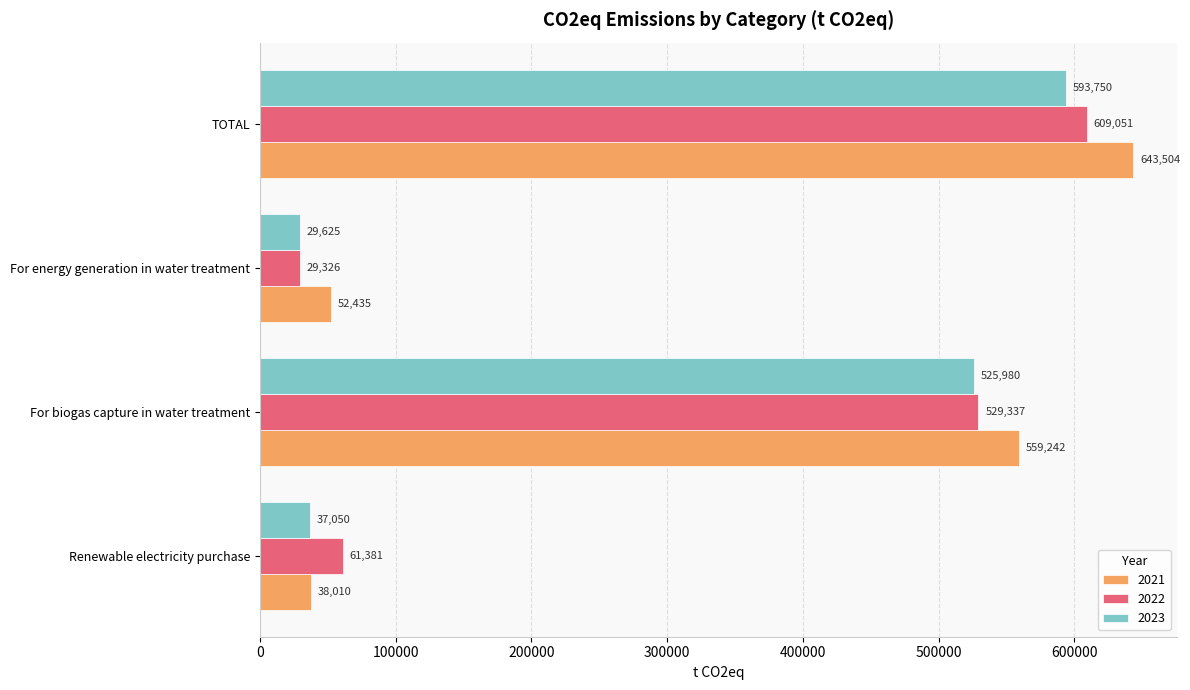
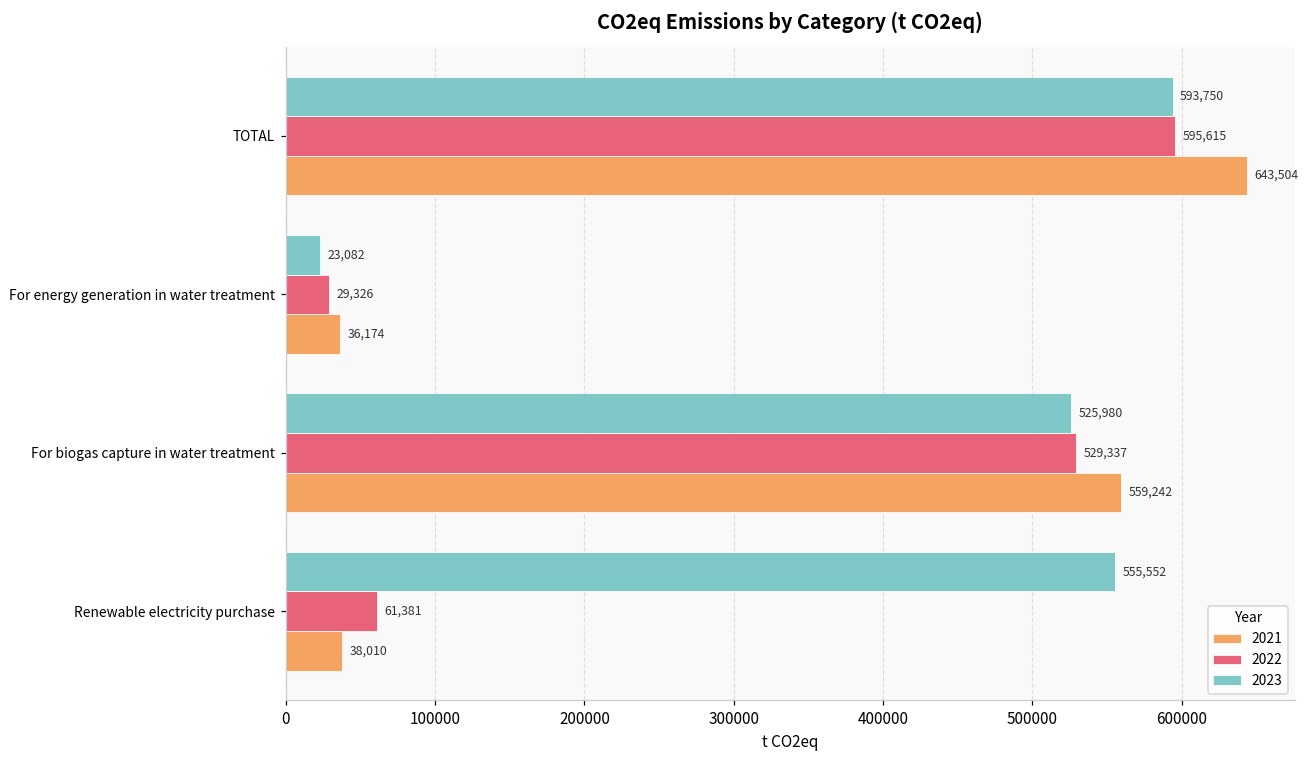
  {
    "2021": {
      "TOTAL": "643,504",
-     "For energy generation in water treatment": "52,435",
+     "For energy generation in water treatment": "36,174",
      "For biogas capture in water treatment": "559,242",
      "Renewable electricity purchase": "38,010"
    },
    "2022": {
-     "TOTAL": "609,051",
+     "TOTAL": "595,615",
      "For energy generation in water treatment": "29,326",
      "For biogas capture in water treatment": "529,337",
      "Renewable electricity purchase": "61,381"
    },
    "2023": {
      "TOTAL": "593,750",
-     "For energy generation in water treatment": "29,625",
+     "For energy generation in water treatment": "23,082",
      "For biogas capture in water treatment": "525,980",
-     "Renewable electricity purchase": "37,050"
+     "Renewable electricity purchase": "555,552"
    }
  }
